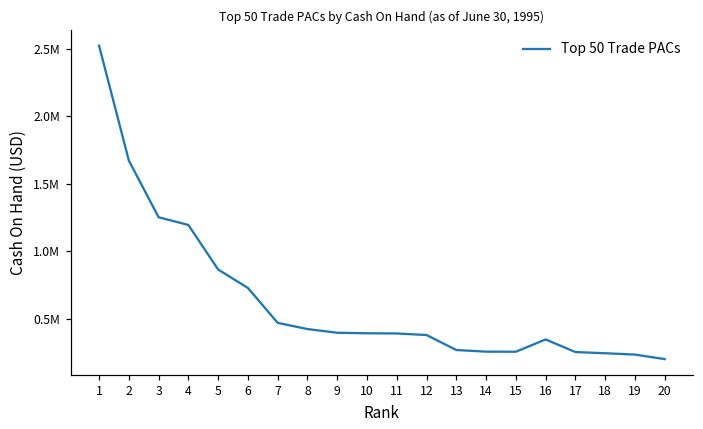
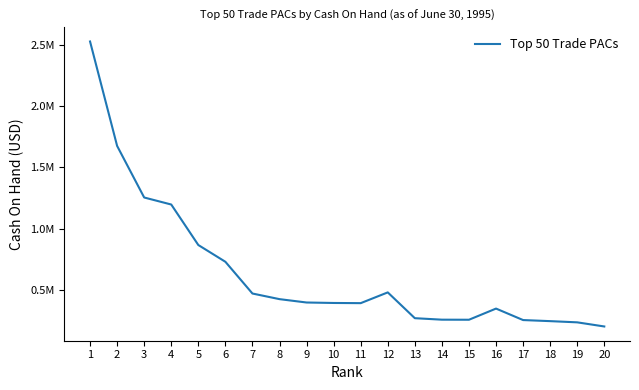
  {
    "1": 2520000,
    "2": 1670000,
    "3": 1250000,
    "4": 1200000,
    "5": 870000,
    "6": 730000,
    "7": 470000,
    "8": 420000,
    "9": 400000,
    "10": 390000,
    "11": 390000,
-   "12": 380000,
+   "12": 480000,
    "13": 270000,
    "14": 260000,
    "15": 260000,
    "16": 350000,
    "17": 250000,
    "18": 250000,
    "19": 240000,
    "20": 200000
  }
